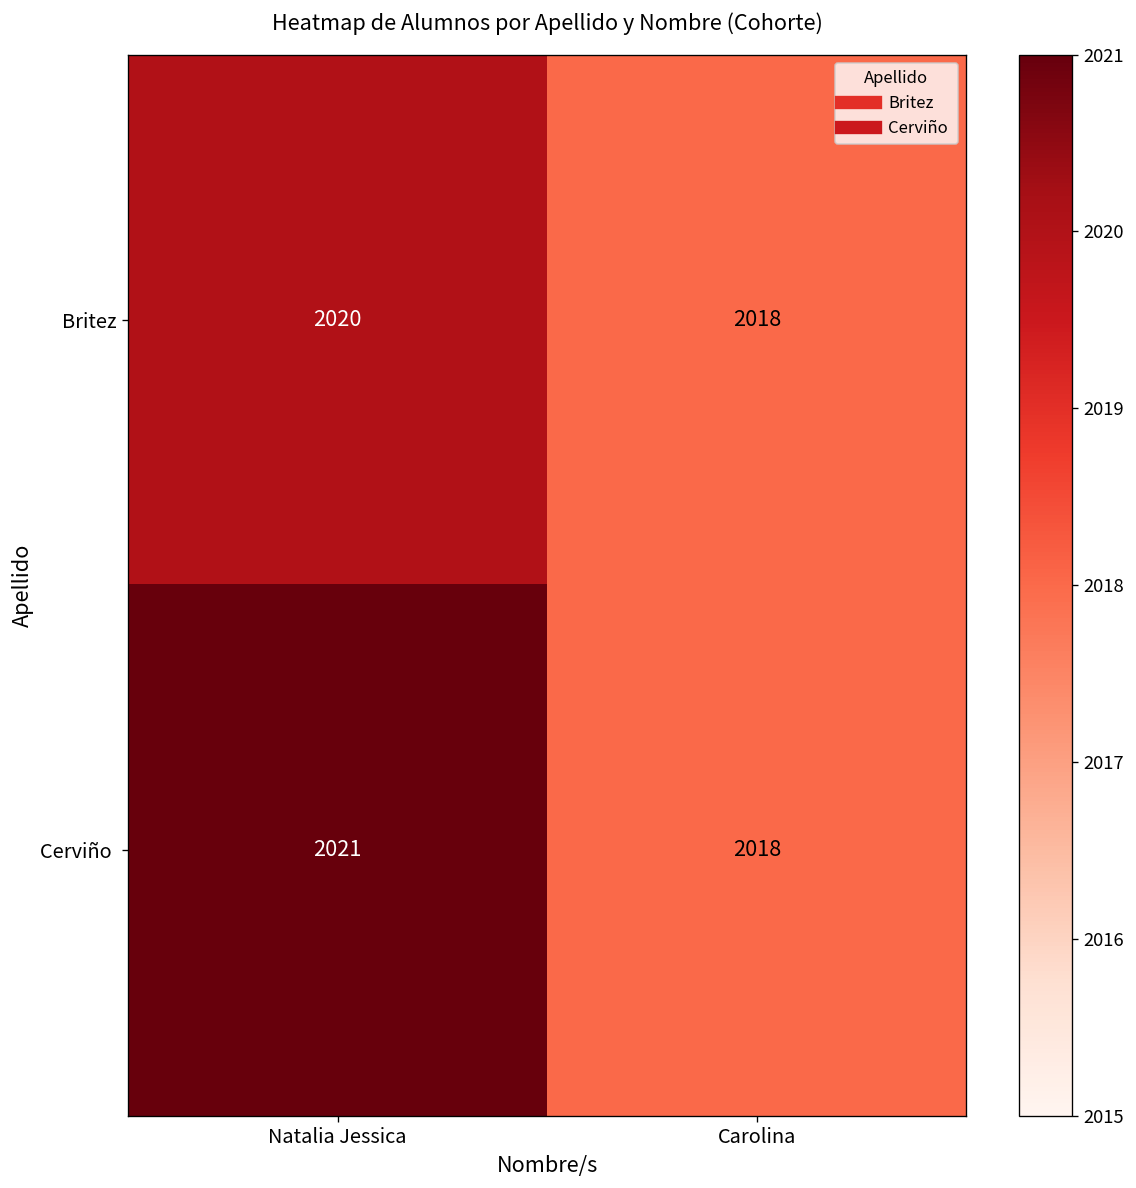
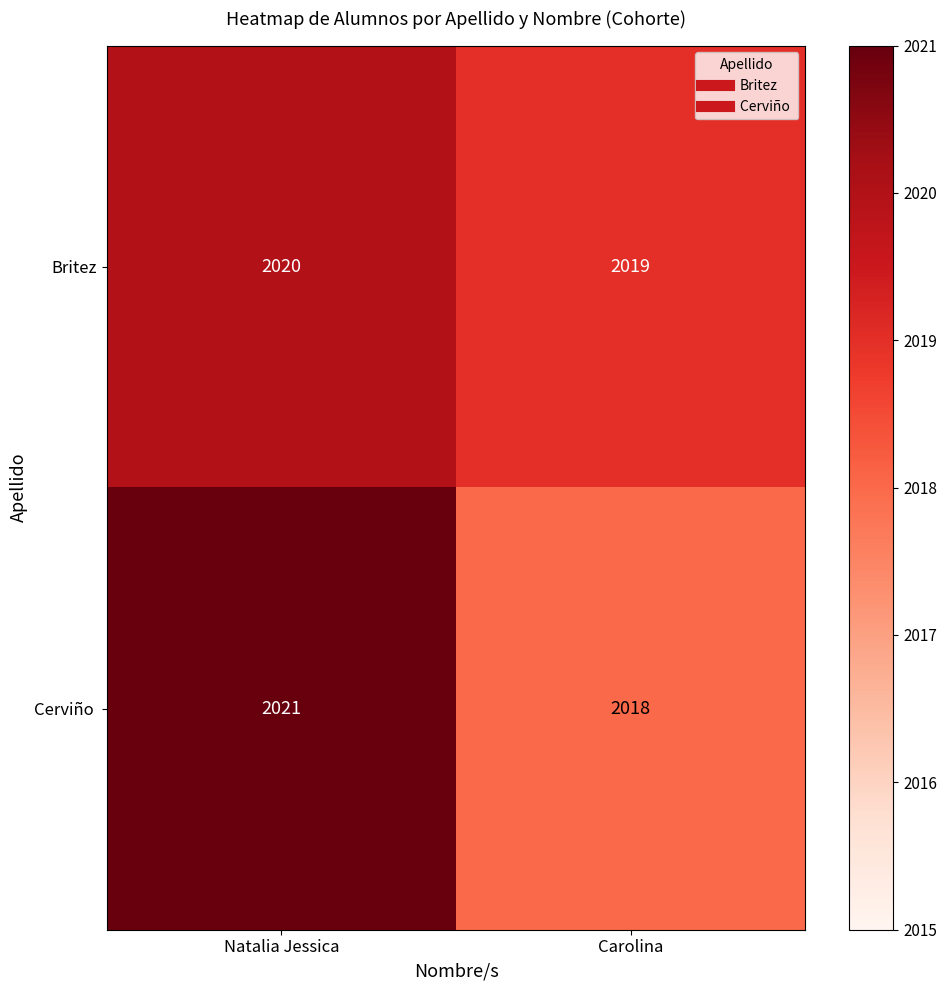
  {
    "Britez": {
      "Natalia Jessica": 2020,
-     "Carolina": 2018
+     "Carolina": 2019
    },
    "Cerviño": {
      "Natalia Jessica": 2021,
      "Carolina": 2018
    }
  }
